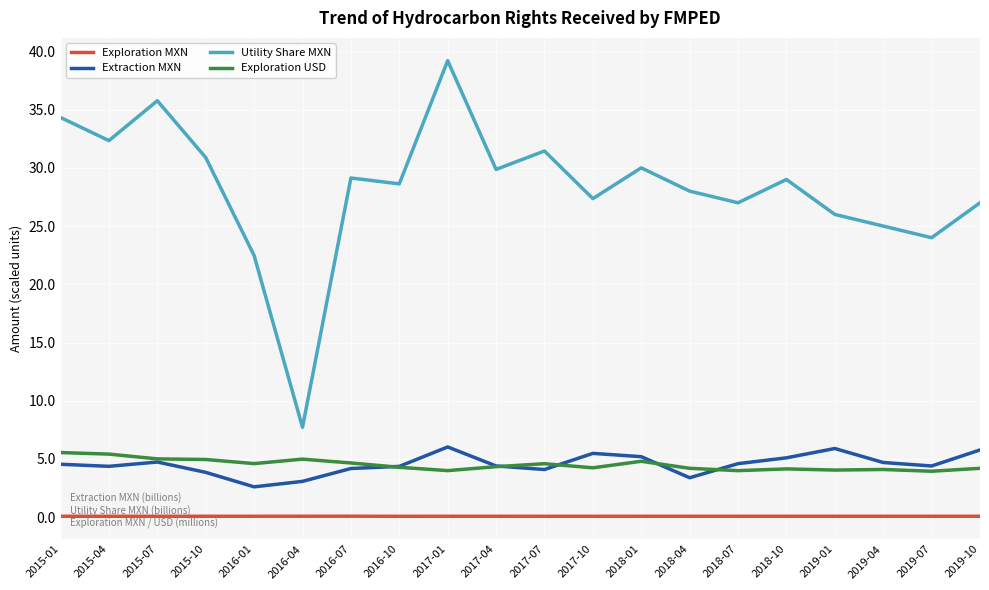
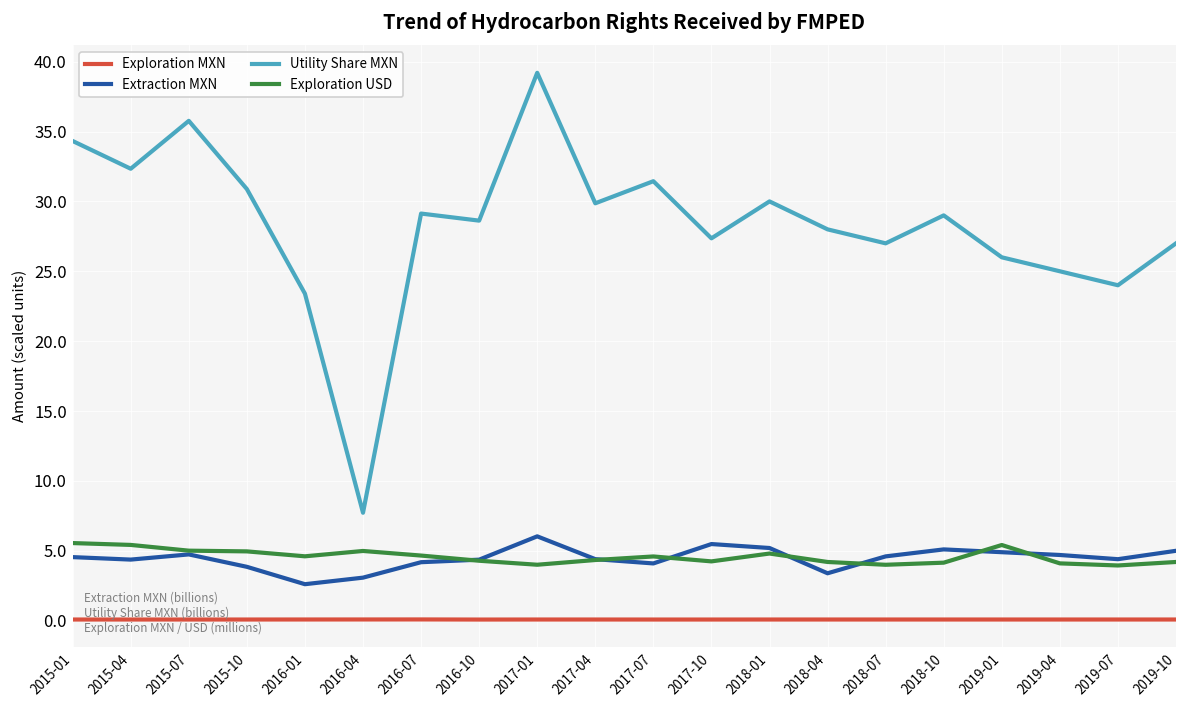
  {
    "Exploration MXN": {
      "2015-01": 0.1,
      "2015-04": 0.1,
      "2015-07": 0.1,
      "2015-10": 0.1,
      "2016-01": 0.1,
      "2016-04": 0.1,
      "2016-07": 0.1,
      "2016-10": 0.1,
      "2017-01": 0.1,
      "2017-04": 0.1,
      "2017-07": 0.1,
      "2017-10": 0.1,
      "2018-01": 0.1,
      "2018-04": 0.1,
      "2018-07": 0.1,
      "2018-10": 0.1,
      "2019-01": 0.1,
      "2019-04": 0.1,
      "2019-07": 0.1,
      "2019-10": 0.1
    },
    "Extraction MXN": {
      "2015-01": 4.5,
      "2015-04": 4.4,
      "2015-07": 4.7,
      "2015-10": 3.9,
      "2016-01": 2.6,
      "2016-04": 3.1,
      "2016-07": 4.2,
      "2017-01": 6.0,
      "2017-07": 4.1,
      "2017-10": 5.5,
      "2018-01": 5.2,
      "2018-04": 3.4,
      "2018-07": 4.6,
      "2018-10": 5.1,
-     "2019-01": 5.9,
+     "2019-01": 4.9,
      "2019-04": 4.7,
      "2019-07": 4.4,
-     "2019-10": 5.8
+     "2019-10": 5.0
    },
    "Utility Share MXN": {
      "2015-01": 34.3,
      "2015-04": 32.3,
      "2015-07": 35.8,
      "2015-10": 30.9,
-     "2016-01": 22.5,
+     "2016-01": 23.4,
      "2016-04": 7.7,
      "2016-07": 29.1,
      "2016-10": 28.6,
      "2017-01": 39.2,
      "2017-04": 29.9,
      "2017-07": 31.4,
      "2017-10": 27.4,
      "2018-01": 30.0,
      "2018-04": 28.0,
      "2018-07": 27.0,
      "2018-10": 29.0,
      "2019-01": 26.0,
      "2019-04": 25.0,
      "2019-07": 24.0,
      "2019-10": 27.0
    },
    "Exploration USD": {
      "2015-01": 5.6,
      "2015-04": 5.4,
      "2015-07": 5.0,
      "2015-10": 5.0,
      "2016-01": 4.6,
      "2016-04": 5.0,
      "2016-07": 4.7,
      "2017-01": 4.0,
      "2017-07": 4.6,
      "2017-10": 4.2,
      "2018-01": 4.8,
      "2018-04": 4.2,
      "2018-07": 4.0,
      "2018-10": 4.2,
-     "2019-01": 4.1,
+     "2019-01": 5.4,
      "2019-04": 4.1,
      "2019-07": 4.0,
      "2019-10": 4.2
    }
  }
